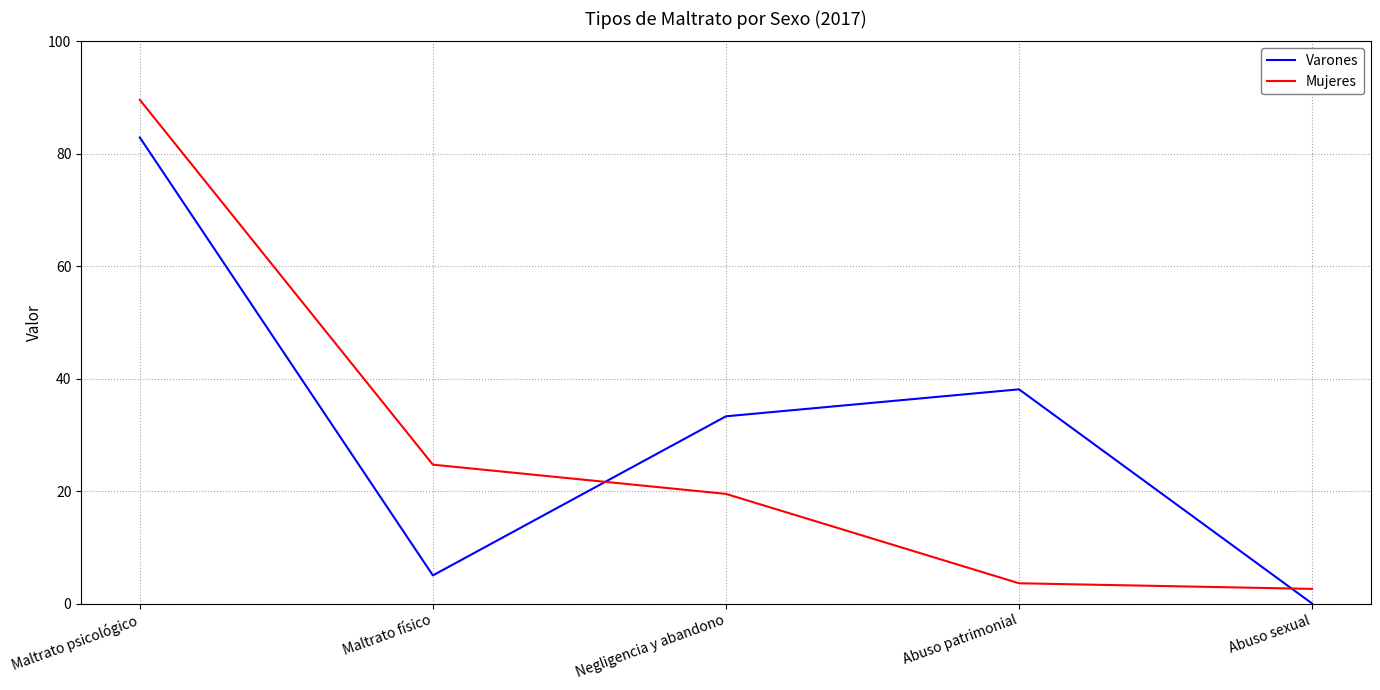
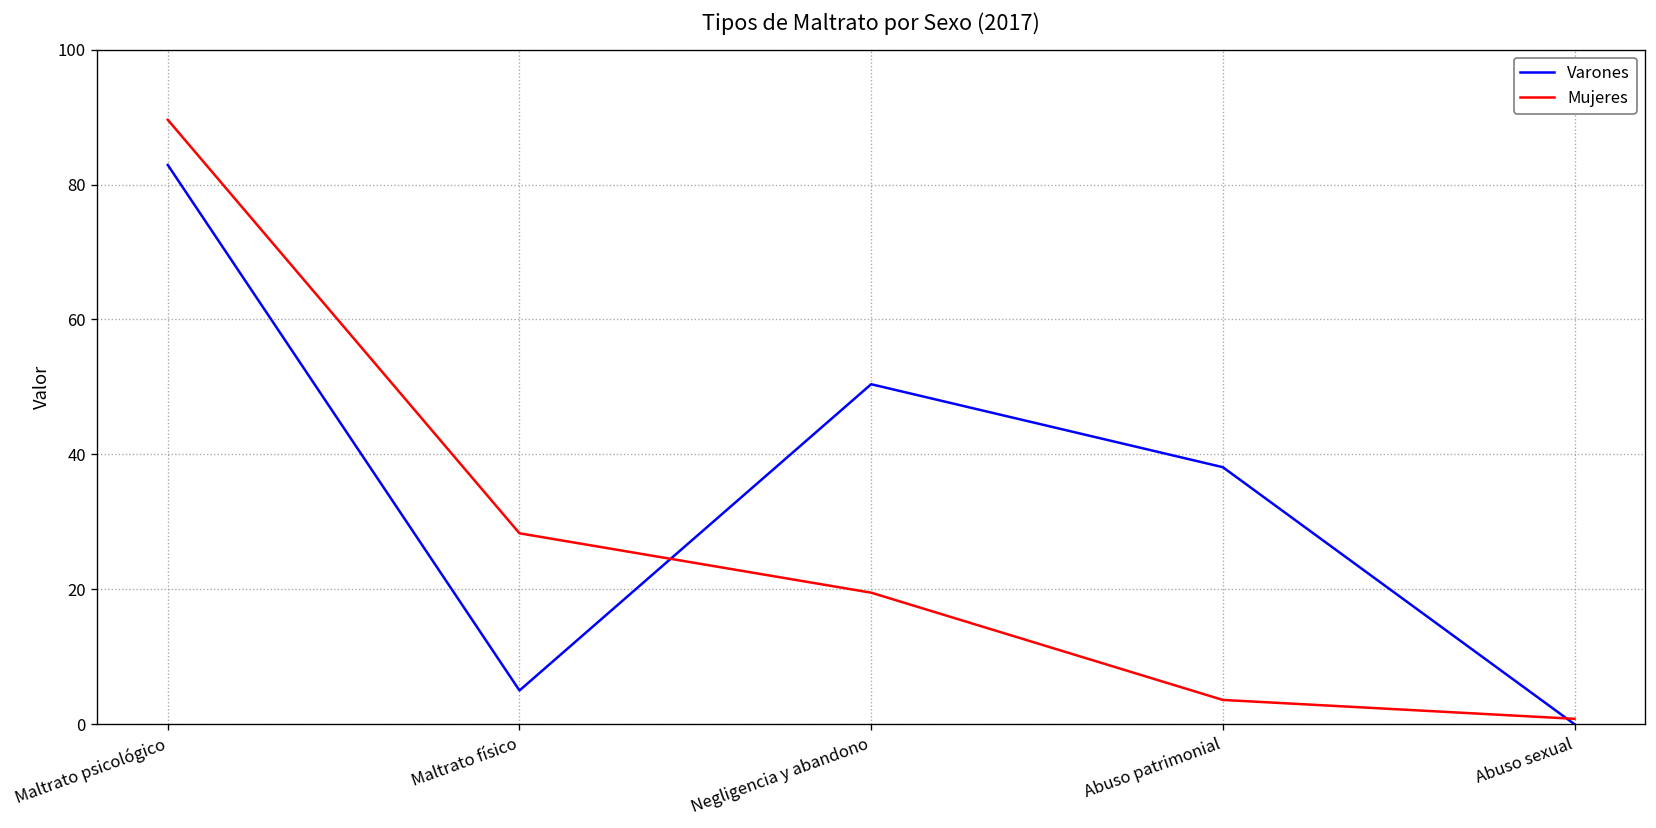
  {
    "Varones": {
      "Maltrato psicológico": 83,
      "Maltrato físico": 5,
-     "Negligencia y abandono": 33,
+     "Negligencia y abandono": 50,
      "Abuso patrimonial": 38,
      "Abuso sexual": 0
    },
    "Mujeres": {
      "Maltrato psicológico": 90,
-     "Maltrato físico": 25,
+     "Maltrato físico": 28,
      "Negligencia y abandono": 20,
      "Abuso patrimonial": 4,
-     "Abuso sexual": 3
+     "Abuso sexual": 1
    }
  }
